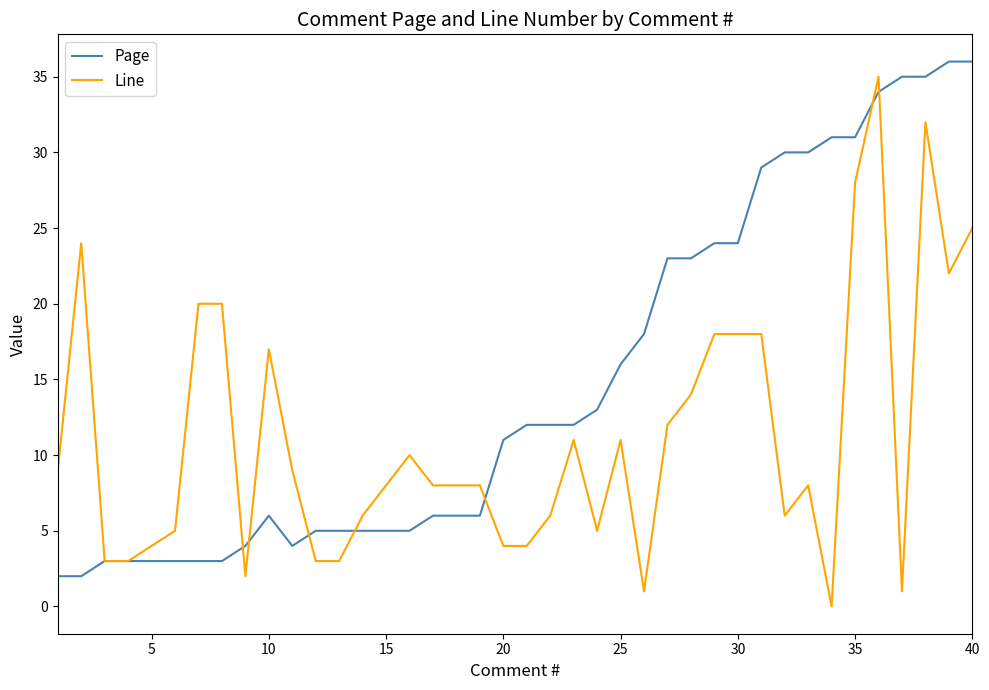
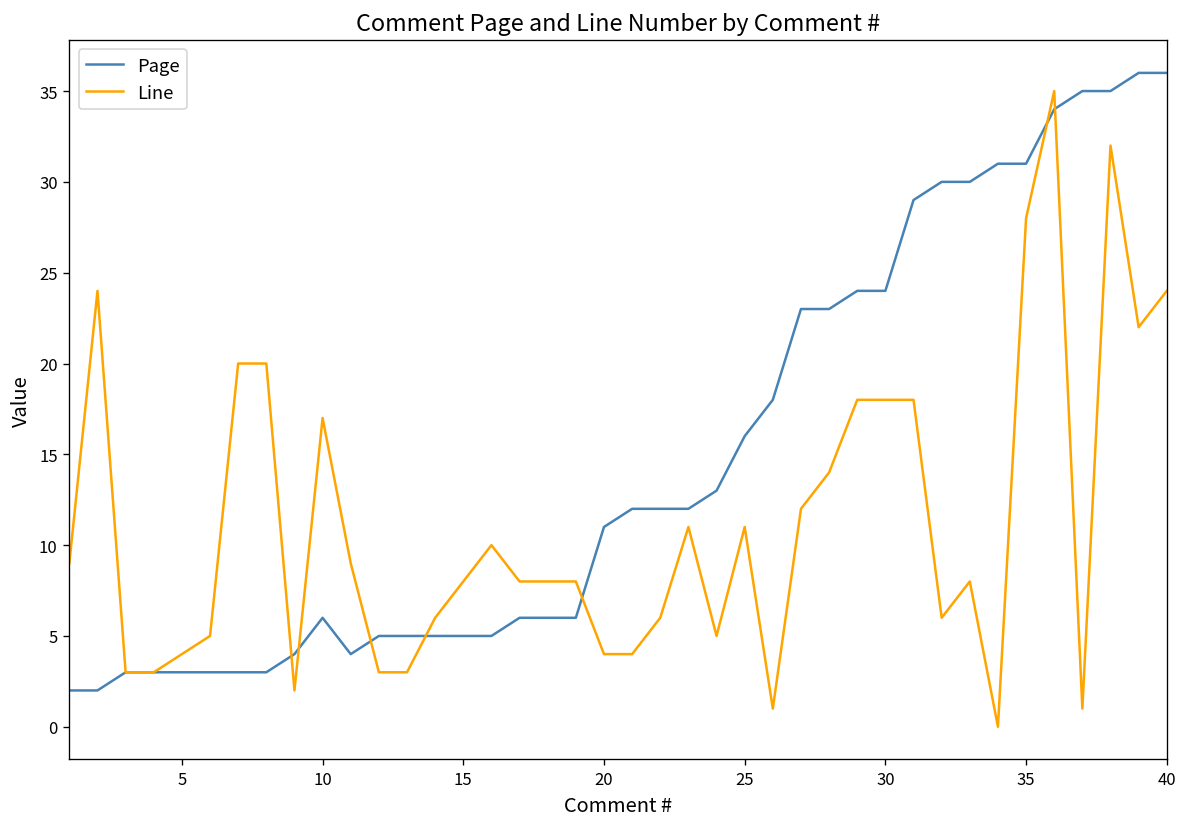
  {
    "Page": {
      "5": 3,
      "10": 6,
      "15": 5,
      "20": 11,
      "25": 16,
      "30": 24,
      "35": 31,
      "40": 36
    },
    "Line": {
      "5": 4,
      "10": 17,
      "15": 8,
      "20": 4,
      "25": 11,
      "30": 18,
      "35": 28,
-     "40": 25
+     "40": 24
    }
  }
